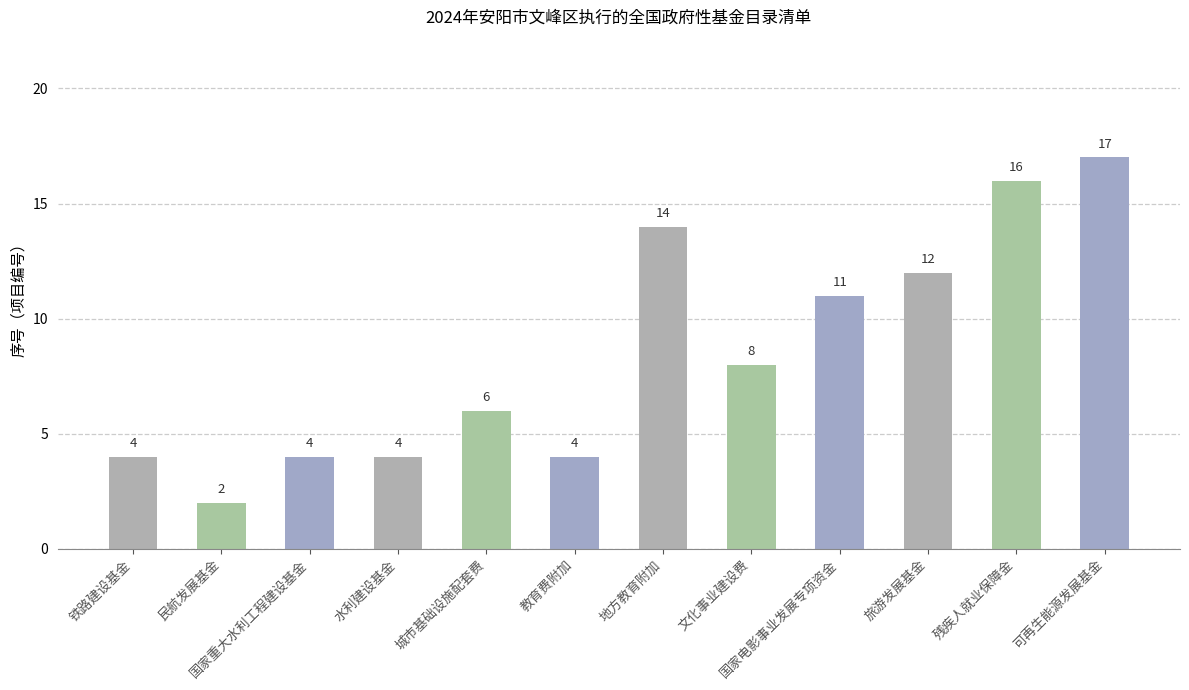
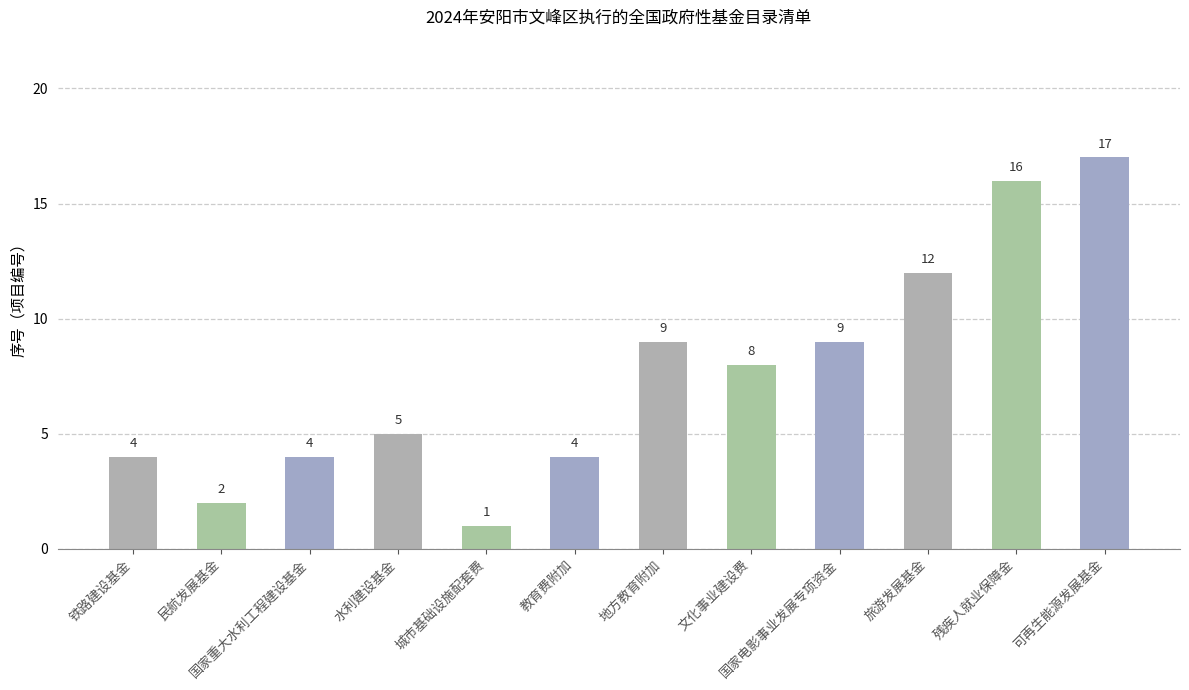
  {
    "铁路建设基金": 4,
    "民航发展基金": 2,
    "国家重大水利工程建设基金": 4,
-   "水利建设基金": 4,
-   "城市基础设施配套费": 6,
+   "水利建设基金": 5,
+   "城市基础设施配套费": 1,
    "教育费附加": 4,
-   "地方教育附加": 14,
+   "地方教育附加": 9,
    "文化事业建设费": 8,
-   "国家电影事业发展专项资金": 11,
+   "国家电影事业发展专项资金": 9,
    "旅游发展基金": 12,
    "残疾人就业保障金": 16,
    "可再生能源发展基金": 17
  }
